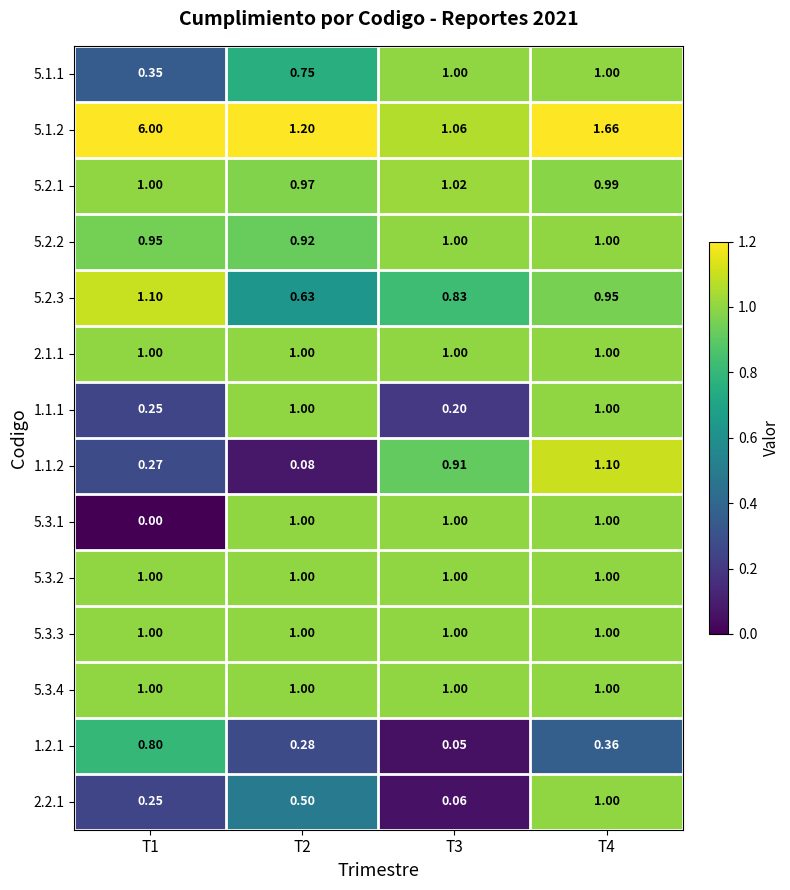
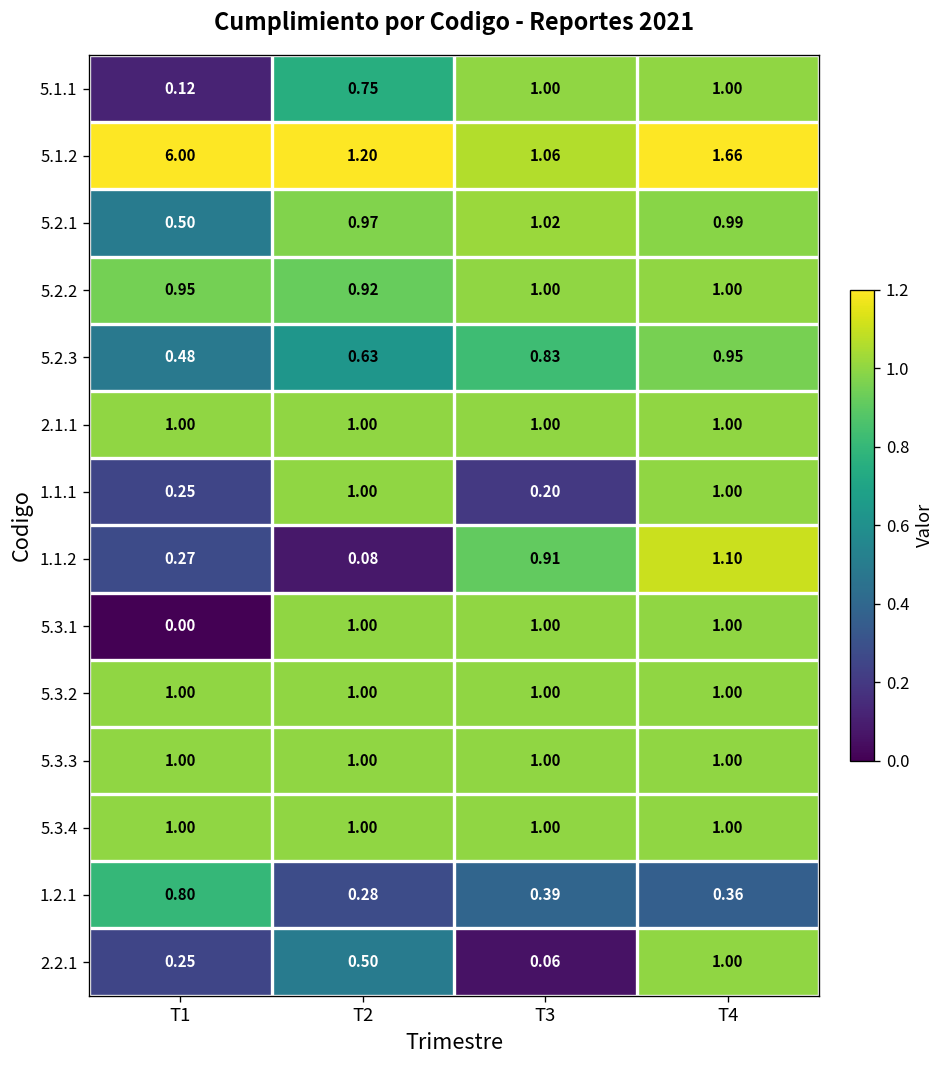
  {
    "5.1.1": {
-     "T1": 0.35,
+     "T1": 0.12,
      "T2": 0.75,
      "T3": 1.00,
      "T4": 1.00
    },
    "5.1.2": {
      "T1": 6.00,
      "T2": 1.20,
      "T3": 1.06,
      "T4": 1.66
    },
    "5.2.1": {
-     "T1": 1.00,
+     "T1": 0.50,
      "T2": 0.97,
      "T3": 1.02,
      "T4": 0.99
    },
    "5.2.2": {
      "T1": 0.95,
      "T2": 0.92,
      "T3": 1.00,
      "T4": 1.00
    },
    "5.2.3": {
-     "T1": 1.10,
+     "T1": 0.48,
      "T2": 0.63,
      "T3": 0.83,
      "T4": 0.95
    },
    "2.1.1": {
      "T1": 1.00,
      "T2": 1.00,
      "T3": 1.00,
      "T4": 1.00
    },
    "1.1.1": {
      "T1": 0.25,
      "T2": 1.00,
      "T3": 0.20,
      "T4": 1.00
    },
    "1.1.2": {
      "T1": 0.27,
      "T2": 0.08,
      "T3": 0.91,
      "T4": 1.10
    },
    "5.3.1": {
      "T1": 0.00,
      "T2": 1.00,
      "T3": 1.00,
      "T4": 1.00
    },
    "5.3.2": {
      "T1": 1.00,
      "T2": 1.00,
      "T3": 1.00,
      "T4": 1.00
    },
    "5.3.3": {
      "T1": 1.00,
      "T2": 1.00,
      "T3": 1.00,
      "T4": 1.00
    },
    "5.3.4": {
      "T1": 1.00,
      "T2": 1.00,
      "T3": 1.00,
      "T4": 1.00
    },
    "1.2.1": {
      "T1": 0.80,
      "T2": 0.28,
-     "T3": 0.05,
+     "T3": 0.39,
      "T4": 0.36
    },
    "2.2.1": {
      "T1": 0.25,
      "T2": 0.50,
      "T3": 0.06,
      "T4": 1.00
    }
  }
